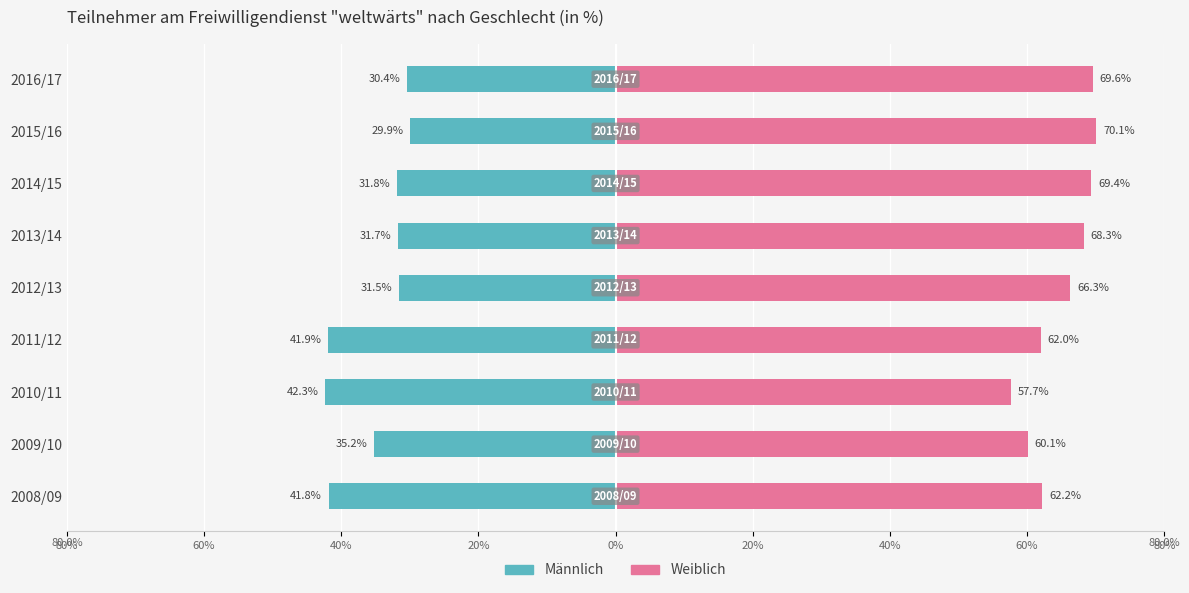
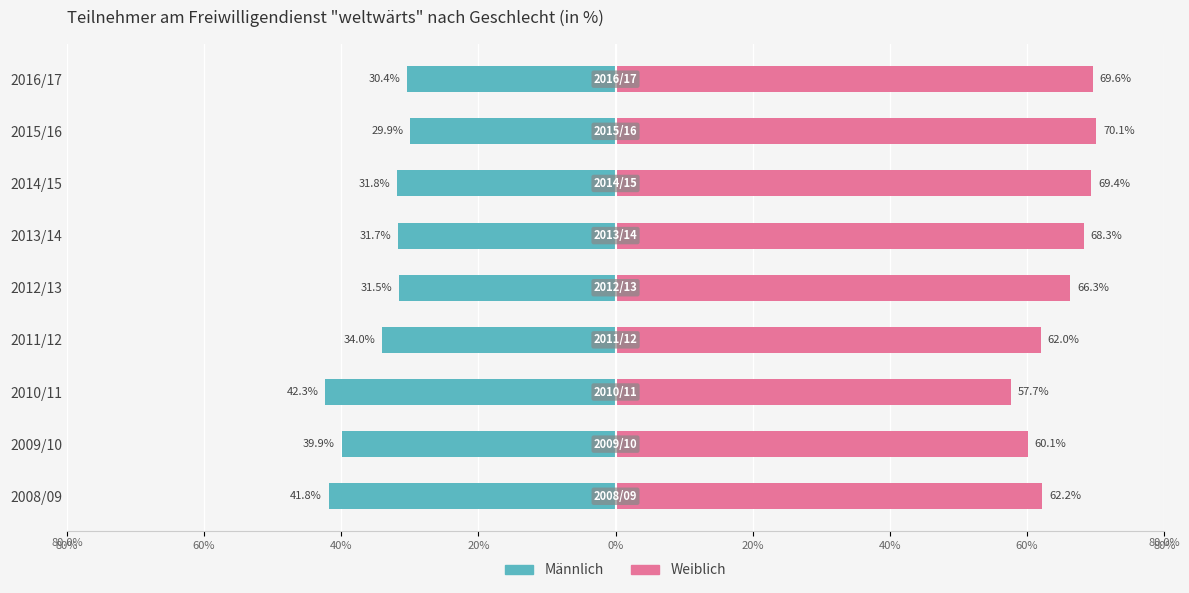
  {
    "Männlich": {
-     "2011/12": "41.9%",
-     "2009/10": "35.2%"
+     "2011/12": "34.0%",
+     "2009/10": "39.9%"
    },
    "Weiblich": {
      "2016/17": "69.6%",
      "2015/16": "70.1%",
      "2014/15": "69.4%",
      "2013/14": "68.3%",
      "2012/13": "66.3%",
      "2011/12": "62.0%",
      "2010/11": "57.7%",
      "2009/10": "60.1%",
      "2008/09": "62.2%"
    }
  }
